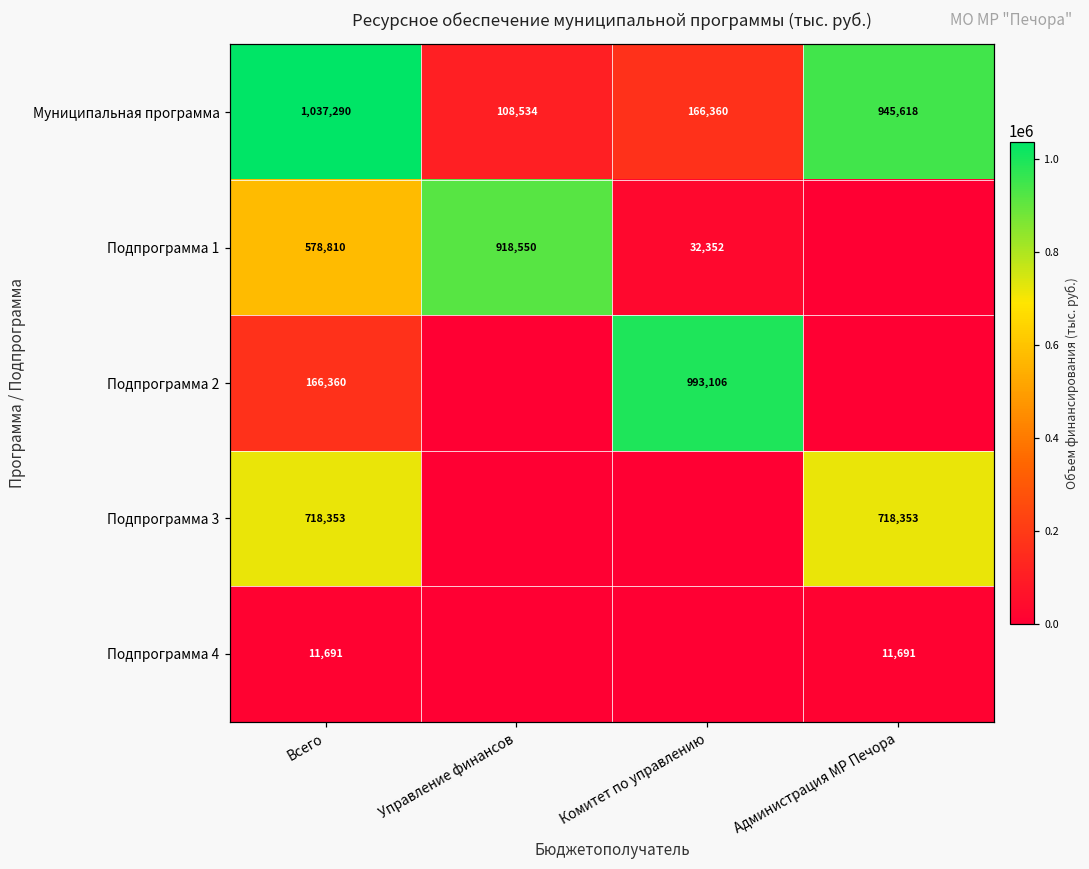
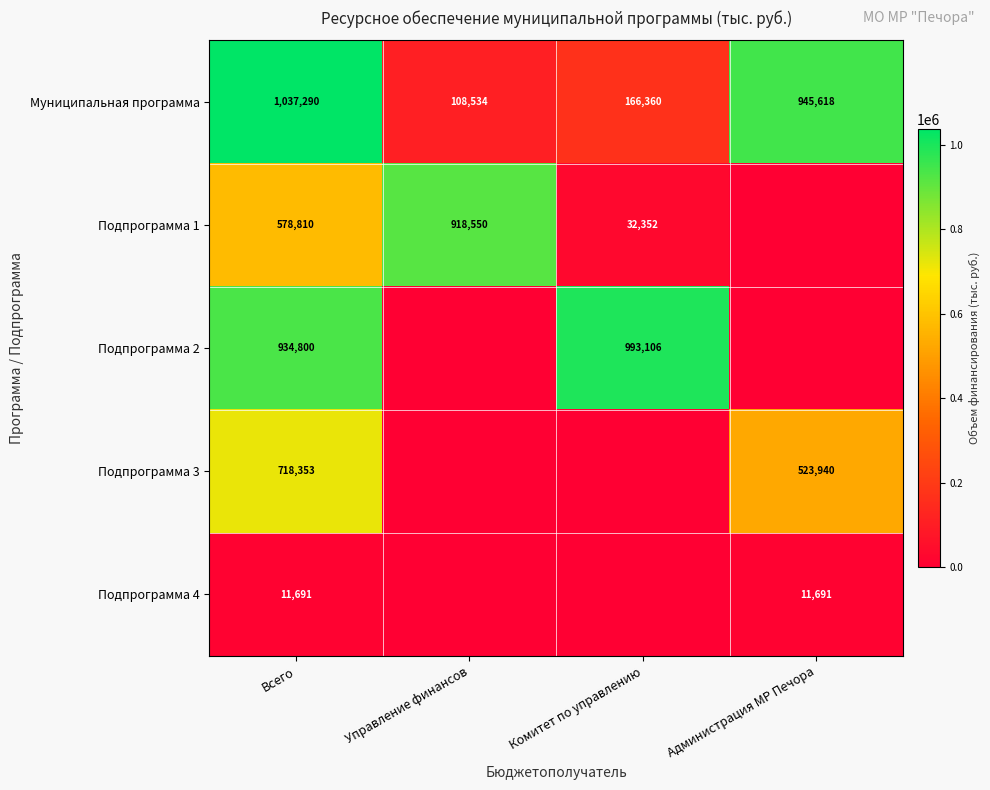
  {
    "Муниципальная программа": {
      "Всего": "1,037,290",
      "Управление финансов": "108,534",
      "Комитет по управлению": "166,360",
      "Администрация МР Печора": "945,618"
    },
    "Подпрограмма 1": {
      "Всего": "578,810",
      "Управление финансов": "918,550",
      "Комитет по управлению": "32,352"
    },
    "Подпрограмма 2": {
-     "Всего": "166,360",
+     "Всего": "934,800",
      "Комитет по управлению": "993,106"
    },
    "Подпрограмма 3": {
      "Всего": "718,353",
-     "Администрация МР Печора": "718,353"
+     "Администрация МР Печора": "523,940"
    },
    "Подпрограмма 4": {
      "Всего": "11,691",
      "Администрация МР Печора": "11,691"
    }
  }
